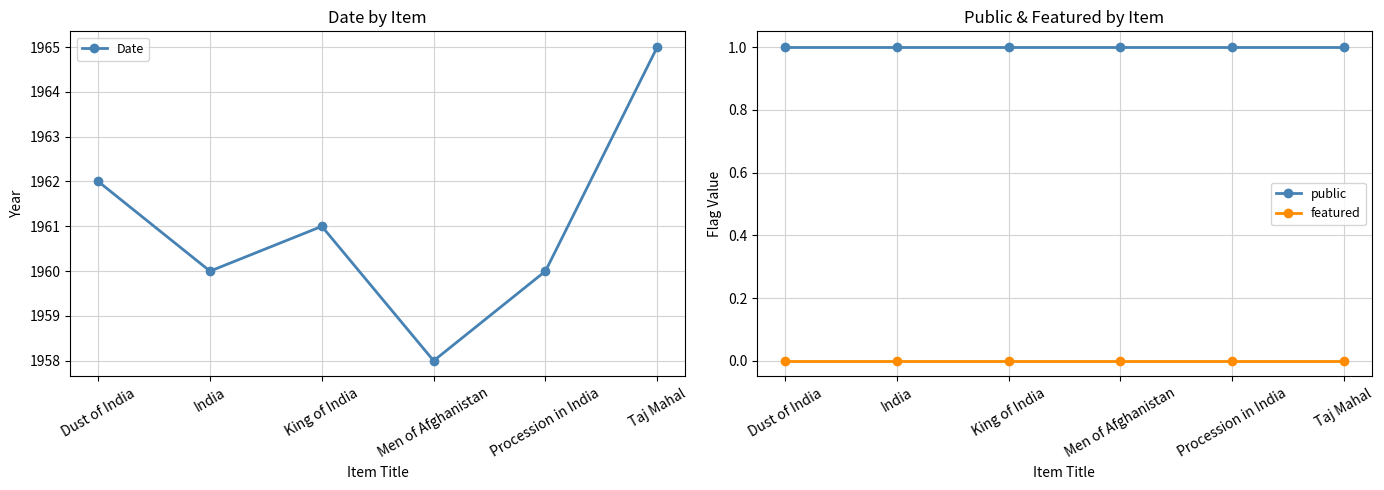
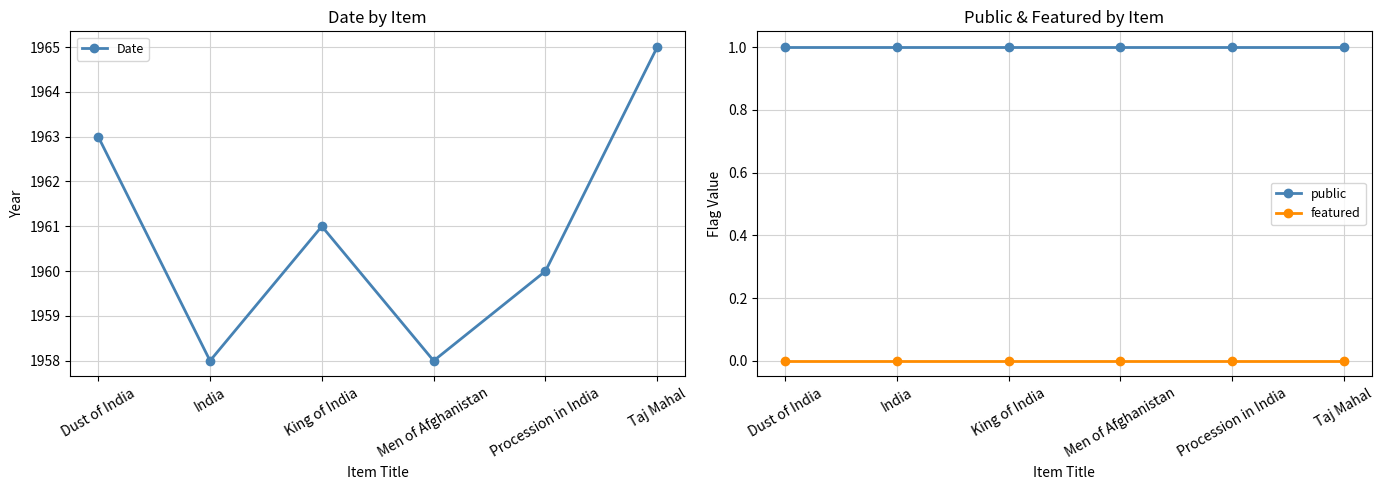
  {
    "Date by Item": {
-     "Dust of India": 1962,
-     "India": 1960,
+     "Dust of India": 1963,
+     "India": 1958,
      "King of India": 1961,
      "Men of Afghanistan": 1958,
      "Procession in India": 1960,
      "Taj Mahal": 1965
    },
    "Public & Featured by Item": {
      "public": {
        "Dust of India": 1.00,
        "India": 1.00,
        "King of India": 1.00,
        "Men of Afghanistan": 1.00,
        "Procession in India": 1.00,
        "Taj Mahal": 1.00
      },
      "featured": {
        "Dust of India": 0.00,
        "India": 0.00,
        "King of India": 0.00,
        "Men of Afghanistan": 0.00,
        "Procession in India": 0.00,
        "Taj Mahal": 0.00
      }
    }
  }
